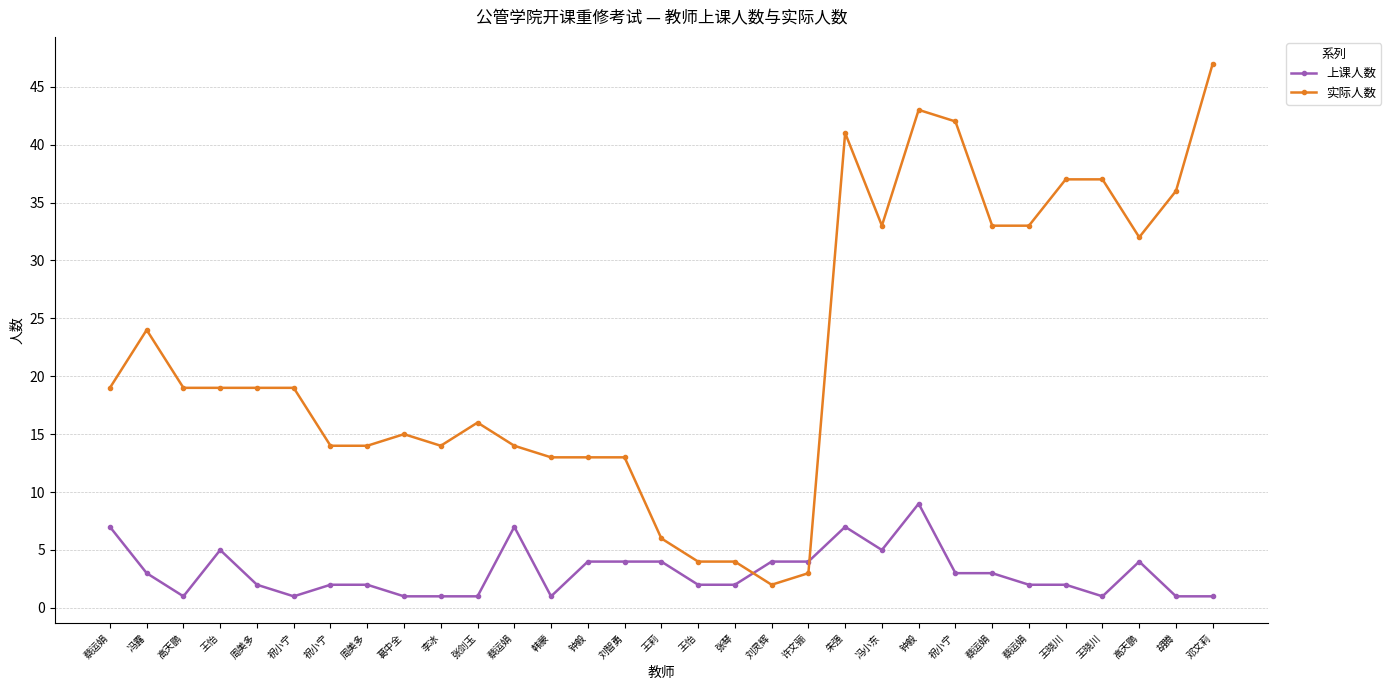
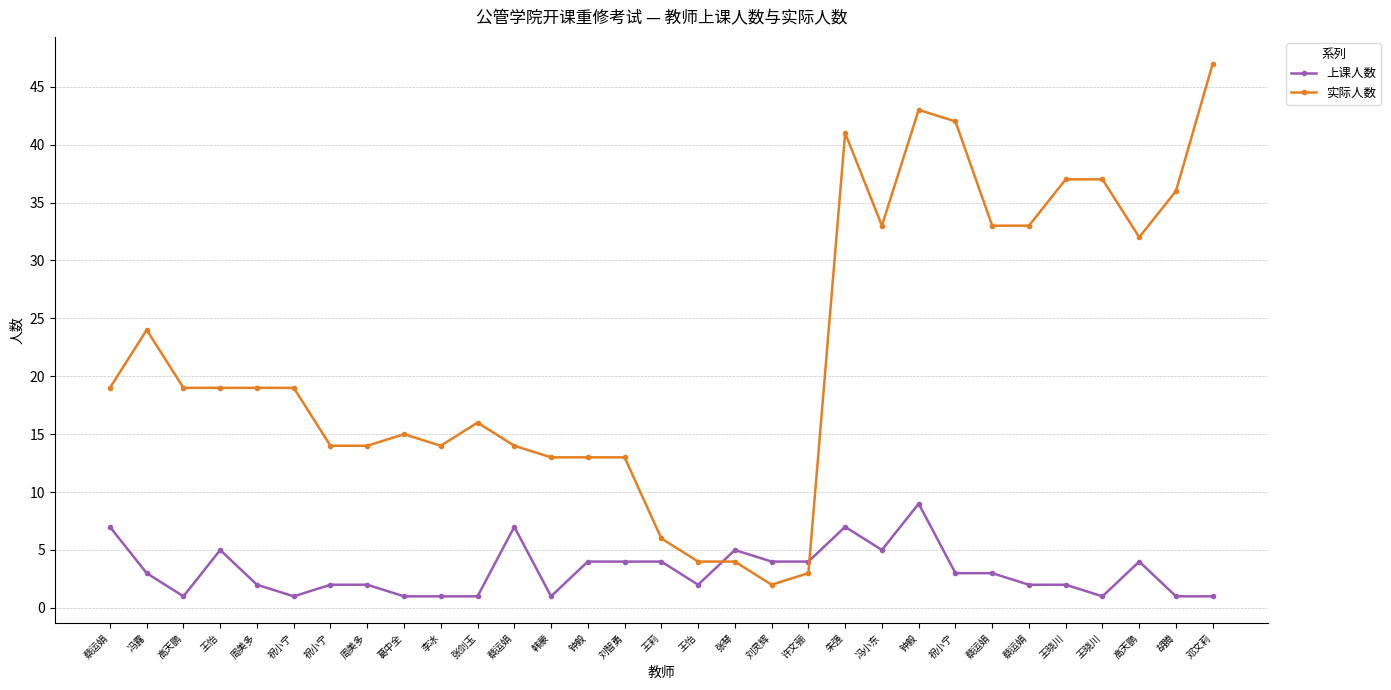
  {
    "上课人数": {
      "冯露": 3,
      "葛中全": 1,
      "李冰": 1,
      "张剑玉": 1,
      "韩蒙": 1,
      "刘智勇": 4,
      "王莉": 4,
-     "张琴": 2,
+     "张琴": 5,
      "刘灵辉": 4,
      "许文骊": 4,
      "朱强": 7,
      "冯小东": 5,
      "胡腾": 1,
      "邓文莉": 1
    },
    "实际人数": {
      "冯露": 24,
      "葛中全": 15,
      "李冰": 14,
      "张剑玉": 16,
      "韩蒙": 13,
      "刘智勇": 13,
      "王莉": 6,
      "张琴": 4,
      "刘灵辉": 2,
      "许文骊": 3,
      "朱强": 41,
      "冯小东": 33,
      "胡腾": 36,
      "邓文莉": 47
    }
  }
